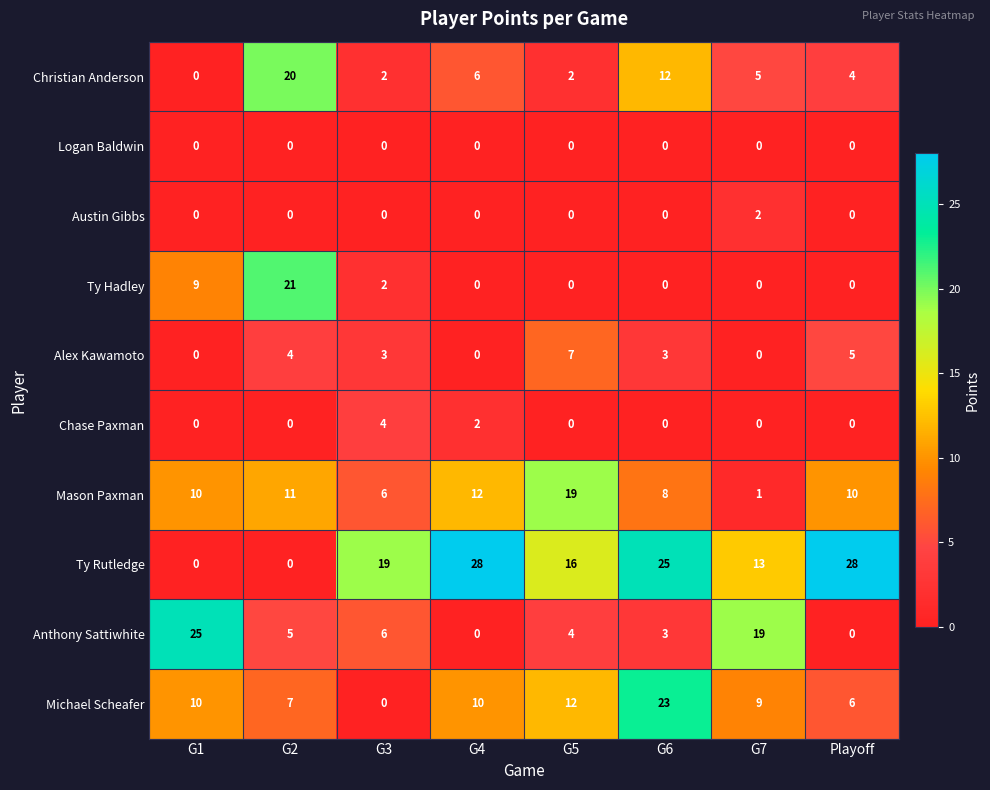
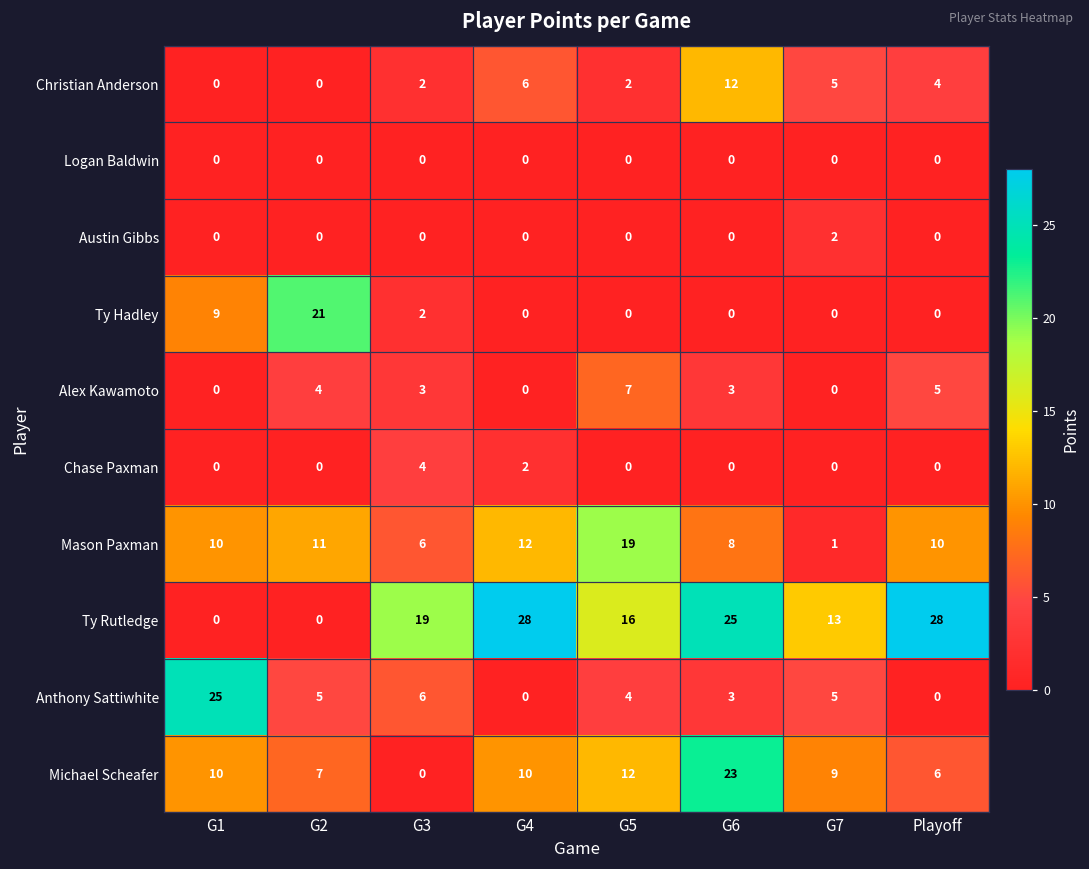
  {
    "Christian Anderson": {
      "G1": 0,
-     "G2": 20,
+     "G2": 0,
      "G3": 2,
      "G4": 6,
      "G5": 2,
      "G6": 12,
      "G7": 5,
      "Playoff": 4
    },
    "Logan Baldwin": {
      "G1": 0,
      "G2": 0,
      "G3": 0,
      "G4": 0,
      "G5": 0,
      "G6": 0,
      "G7": 0,
      "Playoff": 0
    },
    "Austin Gibbs": {
      "G1": 0,
      "G2": 0,
      "G3": 0,
      "G4": 0,
      "G5": 0,
      "G6": 0,
      "G7": 2,
      "Playoff": 0
    },
    "Ty Hadley": {
      "G1": 9,
      "G2": 21,
      "G3": 2,
      "G4": 0,
      "G5": 0,
      "G6": 0,
      "G7": 0,
      "Playoff": 0
    },
    "Alex Kawamoto": {
      "G1": 0,
      "G2": 4,
      "G3": 3,
      "G4": 0,
      "G5": 7,
      "G6": 3,
      "G7": 0,
      "Playoff": 5
    },
    "Chase Paxman": {
      "G1": 0,
      "G2": 0,
      "G3": 4,
      "G4": 2,
      "G5": 0,
      "G6": 0,
      "G7": 0,
      "Playoff": 0
    },
    "Mason Paxman": {
      "G1": 10,
      "G2": 11,
      "G3": 6,
      "G4": 12,
      "G5": 19,
      "G6": 8,
      "G7": 1,
      "Playoff": 10
    },
    "Ty Rutledge": {
      "G1": 0,
      "G2": 0,
      "G3": 19,
      "G4": 28,
      "G5": 16,
      "G6": 25,
      "G7": 13,
      "Playoff": 28
    },
    "Anthony Sattiwhite": {
      "G1": 25,
      "G2": 5,
      "G3": 6,
      "G4": 0,
      "G5": 4,
      "G6": 3,
-     "G7": 19,
+     "G7": 5,
      "Playoff": 0
    },
    "Michael Scheafer": {
      "G1": 10,
      "G2": 7,
      "G3": 0,
      "G4": 10,
      "G5": 12,
      "G6": 23,
      "G7": 9,
      "Playoff": 6
    }
  }
